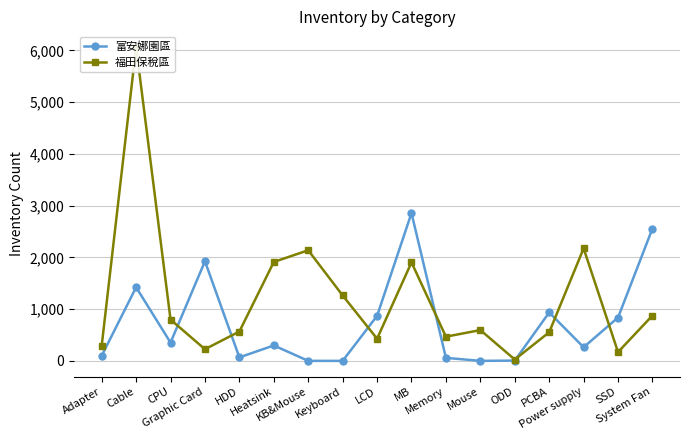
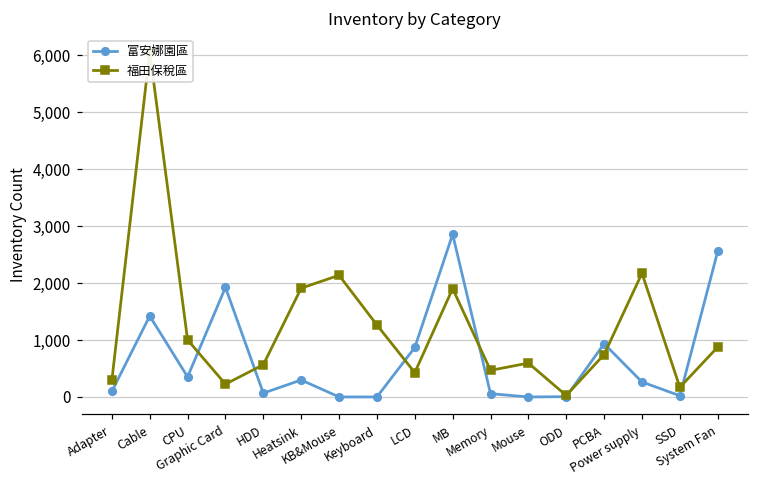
  {
    "富安娜園區": {
      "Adapter": "100",
      "Cable": "1,400",
      "CPU": "400",
      "Graphic Card": "1,900",
      "HDD": "100",
      "Heatsink": "300",
      "KB&Mouse": "0",
      "Keyboard": "0",
      "LCD": "900",
      "MB": "2,900",
      "Memory": "100",
      "Mouse": "0",
      "PCBA": "900",
      "Power supply": "300",
-     "SSD": "800",
+     "SSD": "0",
      "System Fan": "2,600"
    },
    "福田保稅區": {
      "Adapter": "300",
-     "CPU": "800",
+     "CPU": "1,000",
      "Graphic Card": "200",
      "HDD": "600",
      "Heatsink": "1,900",
      "KB&Mouse": "2,100",
      "Keyboard": "1,300",
      "LCD": "400",
      "MB": "1,900",
      "Memory": "500",
      "Mouse": "600",
-     "PCBA": "600",
+     "PCBA": "700",
      "Power supply": "2,200",
      "SSD": "200",
      "System Fan": "900"
    }
  }
